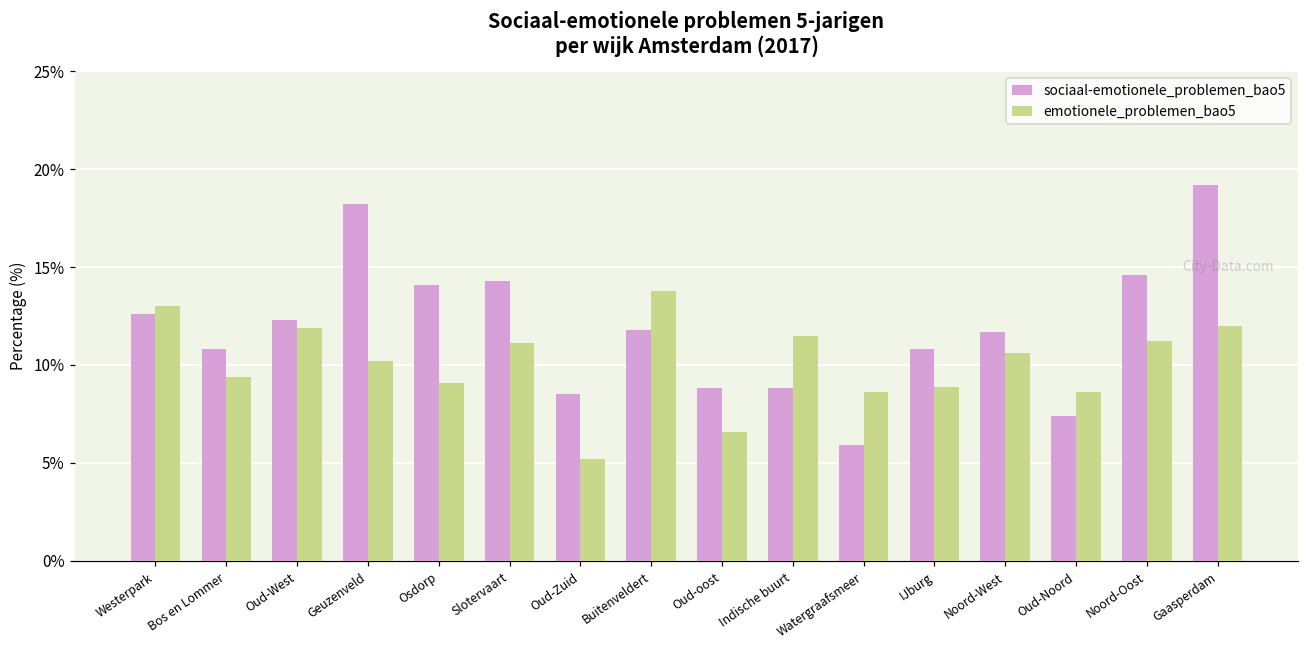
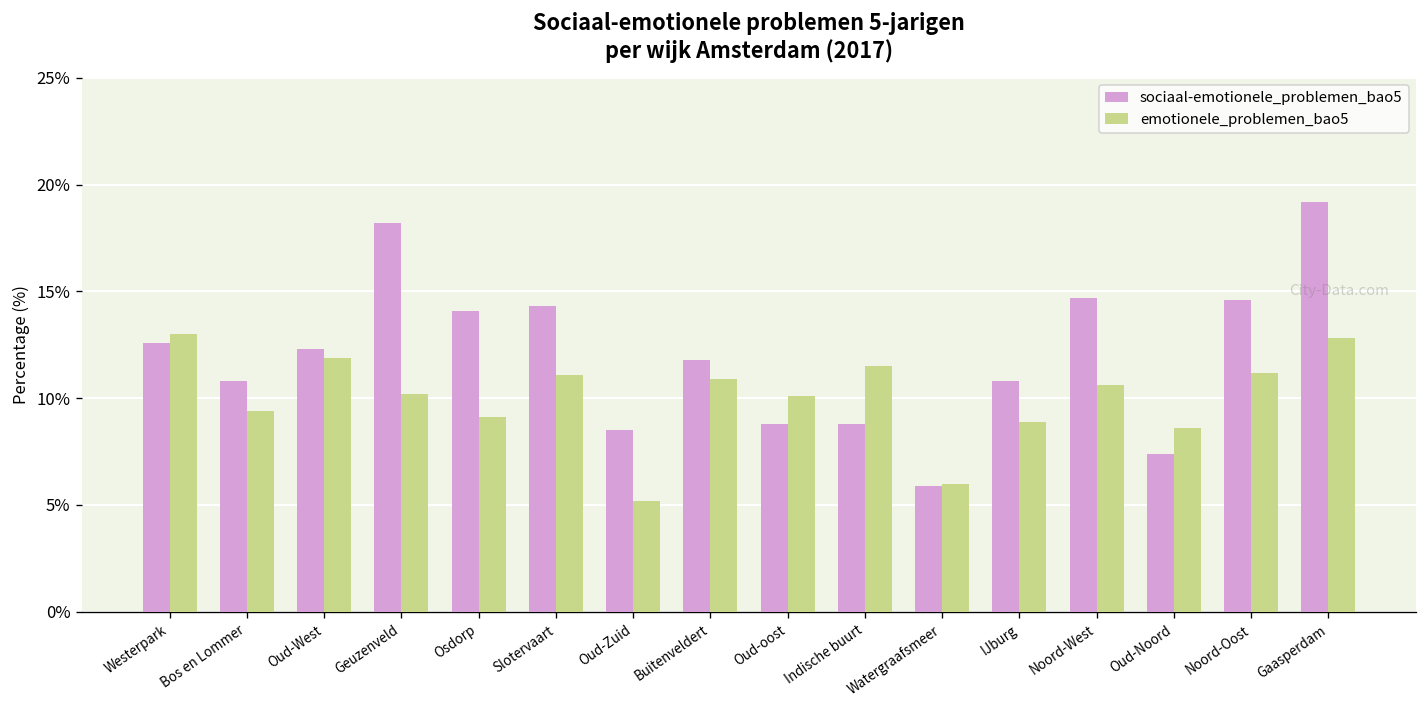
  {
    "sociaal-emotionele_problemen_bao5": {
      "Westerpark": "12.6%",
      "Bos en Lommer": "10.8%",
      "Oud-West": "12.3%",
      "Geuzenveld": "18.2%",
      "Osdorp": "14.1%",
      "Slotervaart": "14.3%",
      "Oud-Zuid": "8.5%",
      "Buitenveldert": "11.8%",
      "Oud-oost": "8.8%",
      "Indische buurt": "8.8%",
      "Watergraafsmeer": "5.9%",
      "IJburg": "10.8%",
-     "Noord-West": "11.7%",
+     "Noord-West": "14.7%",
      "Oud-Noord": "7.4%",
      "Noord-Oost": "14.6%",
      "Gaasperdam": "19.2%"
    },
    "emotionele_problemen_bao5": {
      "Westerpark": "13.0%",
      "Bos en Lommer": "9.4%",
      "Oud-West": "11.9%",
      "Geuzenveld": "10.2%",
      "Osdorp": "9.1%",
      "Slotervaart": "11.1%",
      "Oud-Zuid": "5.2%",
-     "Buitenveldert": "13.8%",
-     "Oud-oost": "6.6%",
+     "Buitenveldert": "10.9%",
+     "Oud-oost": "10.1%",
      "Indische buurt": "11.5%",
-     "Watergraafsmeer": "8.6%",
+     "Watergraafsmeer": "6.0%",
      "IJburg": "8.9%",
      "Noord-West": "10.6%",
      "Oud-Noord": "8.6%",
      "Noord-Oost": "11.2%",
-     "Gaasperdam": "12.0%"
+     "Gaasperdam": "12.8%"
    }
  }
